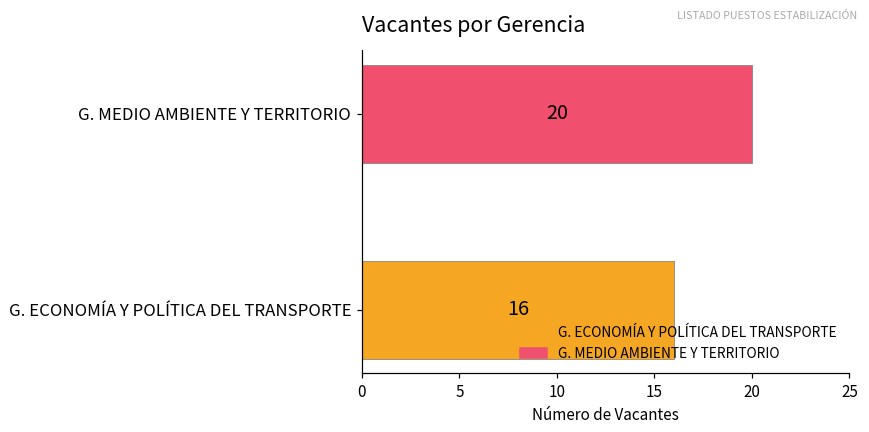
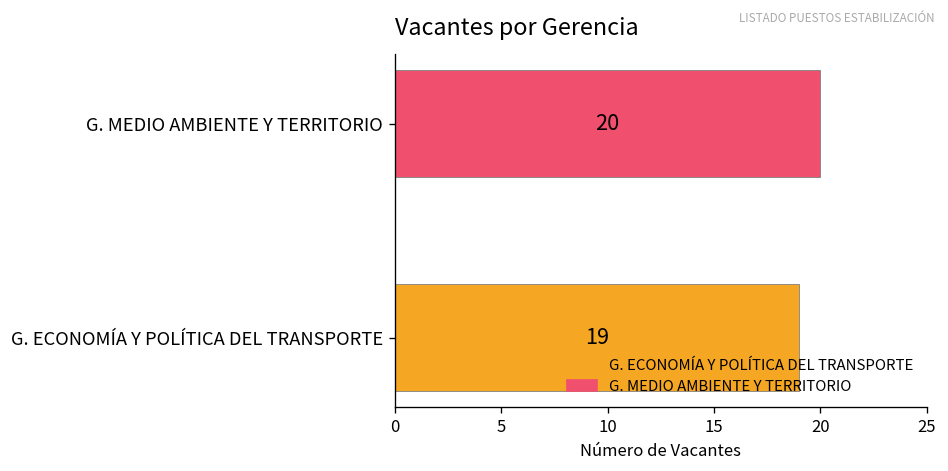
  {
    "G. MEDIO AMBIENTE Y TERRITORIO": 20,
-   "G. ECONOMÍA Y POLÍTICA DEL TRANSPORTE": 16
+   "G. ECONOMÍA Y POLÍTICA DEL TRANSPORTE": 19
  }
